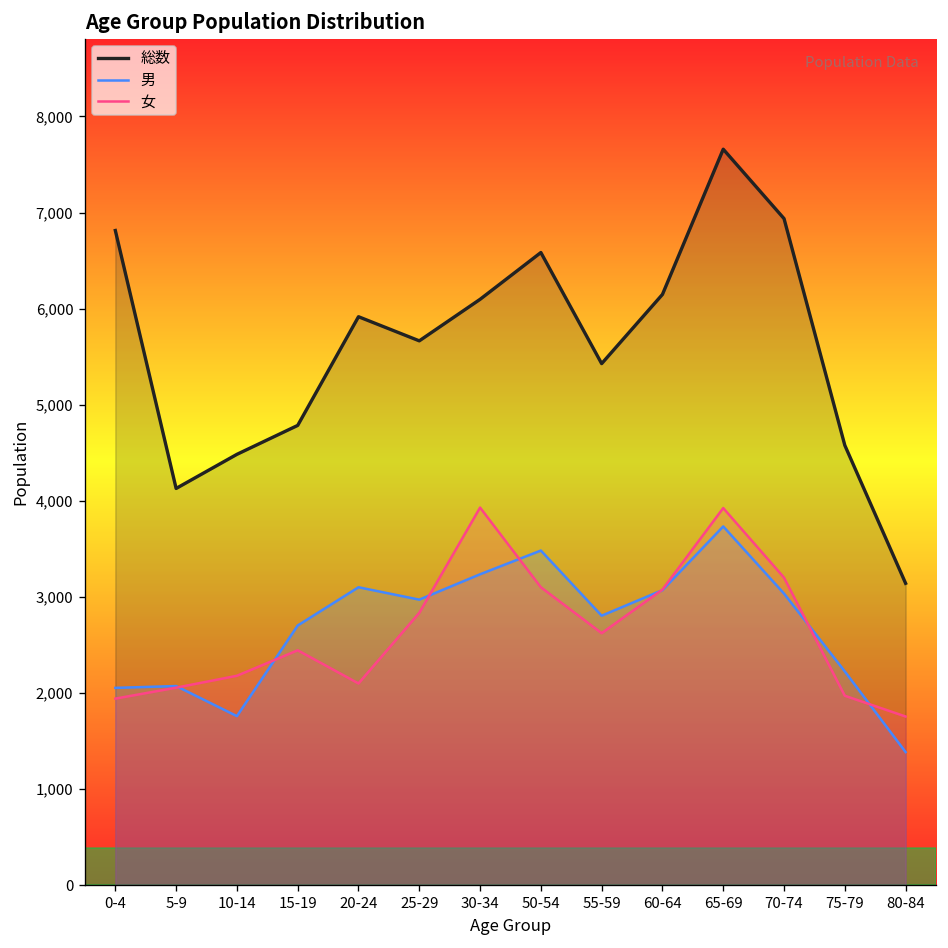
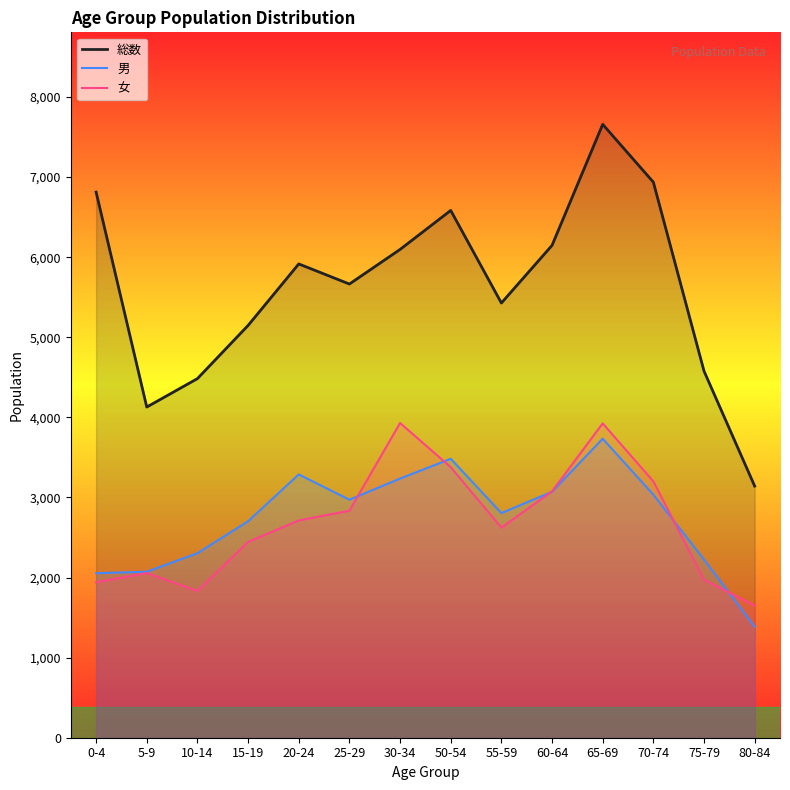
  {
    "総数": {
      "0-4": "6,800",
      "5-9": "4,100",
      "10-14": "4,500",
-     "15-19": "4,800",
+     "15-19": "5,100",
      "20-24": "5,900",
      "25-29": "5,700",
      "30-34": "6,100",
      "50-54": "6,600",
      "55-59": "5,400",
      "60-64": "6,100",
      "65-69": "7,700",
      "70-74": "6,900",
      "75-79": "4,600",
      "80-84": "3,100"
    },
    "男": {
      "0-4": "2,100",
-     "10-14": "1,800",
+     "10-14": "2,300",
      "15-19": "2,700",
-     "20-24": "3,100",
+     "20-24": "3,300",
      "25-29": "3,000",
      "30-34": "3,200",
      "50-54": "3,500",
      "55-59": "2,800",
      "65-69": "3,700",
      "70-74": "3,000",
      "75-79": "2,200",
      "80-84": "1,400"
    },
    "女": {
      "0-4": "1,900",
-     "10-14": "2,200",
+     "10-14": "1,800",
      "15-19": "2,400",
-     "20-24": "2,100",
+     "20-24": "2,700",
      "25-29": "2,800",
      "30-34": "3,900",
-     "50-54": "3,100",
+     "50-54": "3,400",
      "55-59": "2,600",
      "65-69": "3,900",
      "70-74": "3,200",
      "75-79": "2,000",
-     "80-84": "1,800"
+     "80-84": "1,700"
    }
  }
